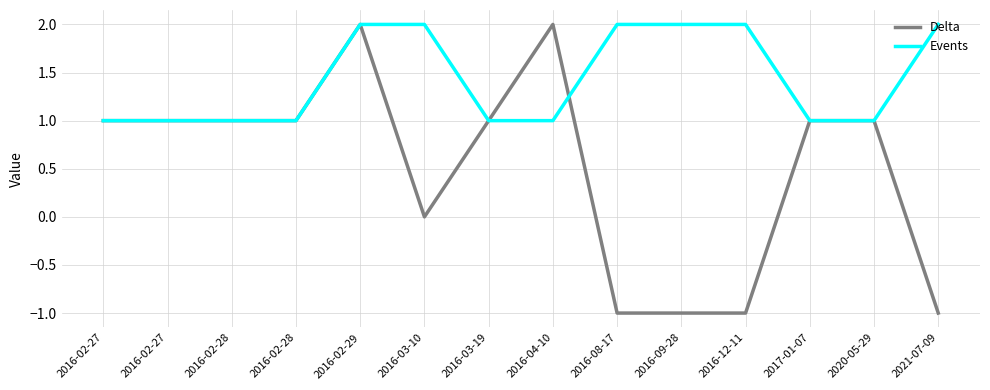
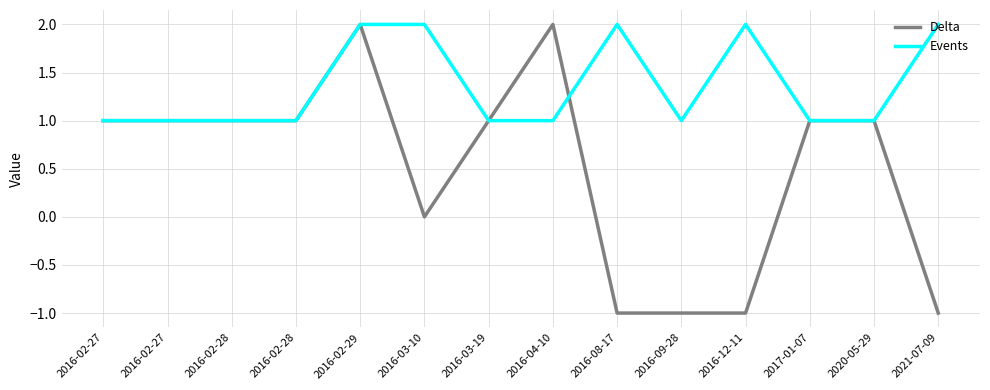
  {
    "Delta": {
      "2016-03-10": 0,
      "2016-04-10": 2,
      "2016-08-17": -1,
      "2016-09-28": -1,
      "2016-12-11": -1,
      "2021-07-09": -1
    },
    "Events": {
      "2016-03-10": 2,
      "2016-04-10": 1,
      "2016-08-17": 2,
-     "2016-09-28": 2,
+     "2016-09-28": 1,
      "2016-12-11": 2,
      "2021-07-09": 2
    }
  }
